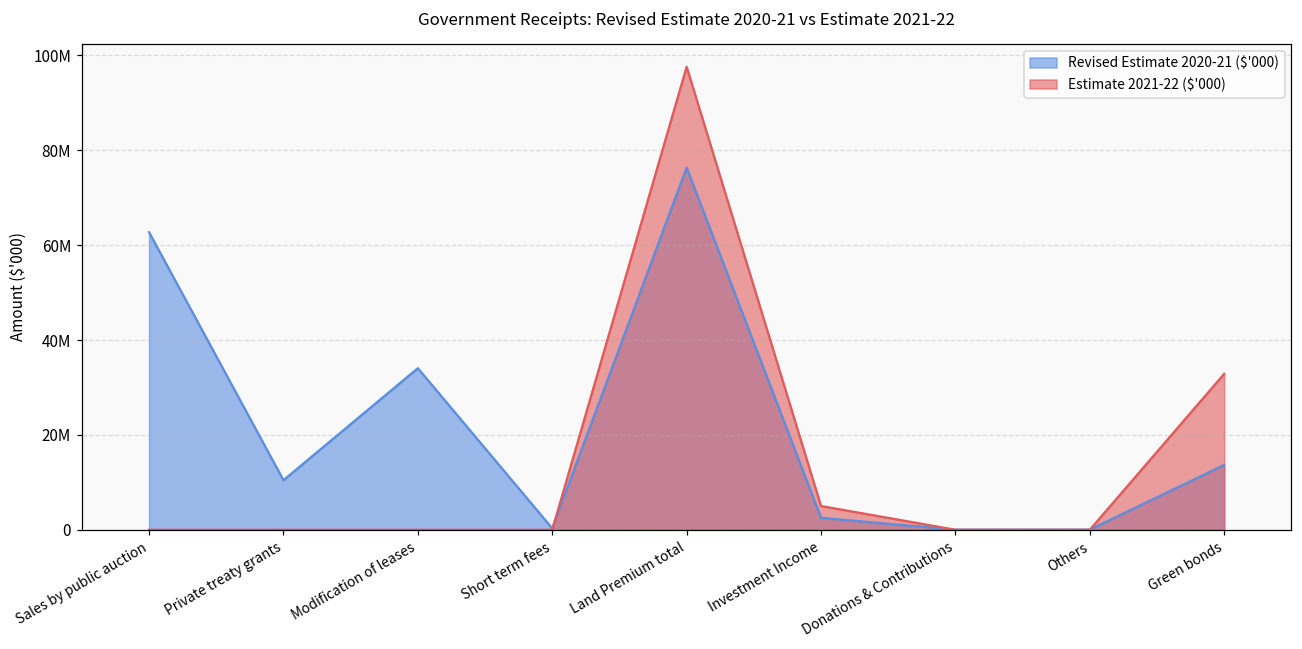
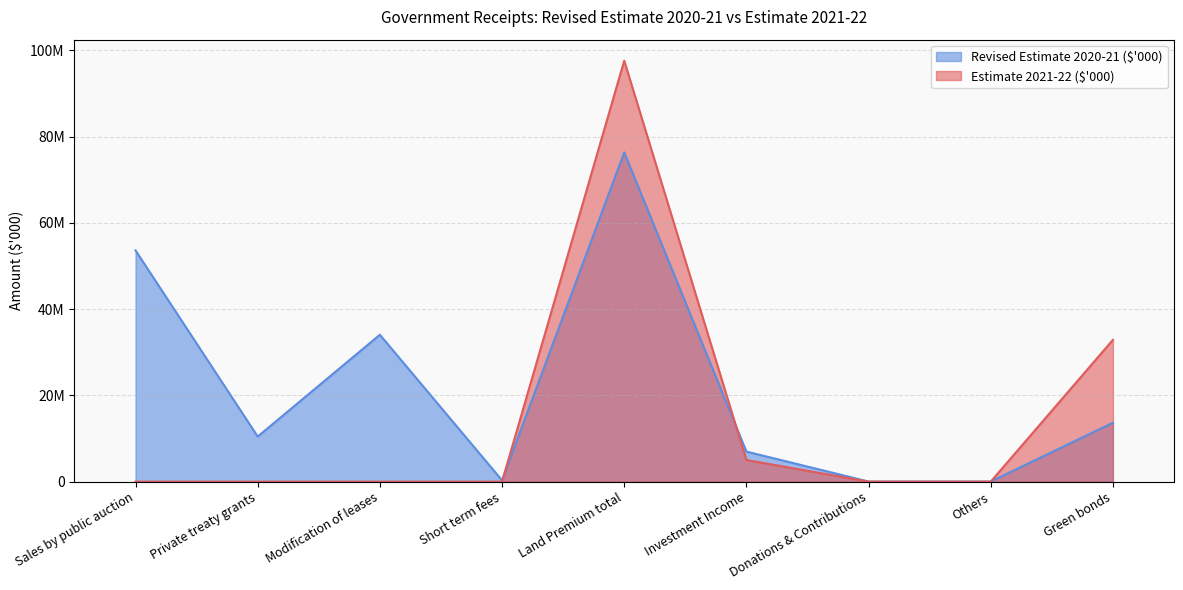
  {
    "Revised Estimate 2020-21 ($'000)": {
-     "Sales by public auction": 63000000,
+     "Sales by public auction": 54000000,
      "Private treaty grants": 10000000,
      "Modification of leases": 34000000,
      "Land Premium total": 76000000,
-     "Investment Income": 3000000,
+     "Investment Income": 7000000,
      "Green bonds": 14000000
    },
    "Estimate 2021-22 ($'000)": {
      "Sales by public auction": 0,
      "Private treaty grants": 0,
      "Modification of leases": 0,
      "Land Premium total": 98000000,
      "Investment Income": 5000000,
      "Green bonds": 33000000
    }
  }
